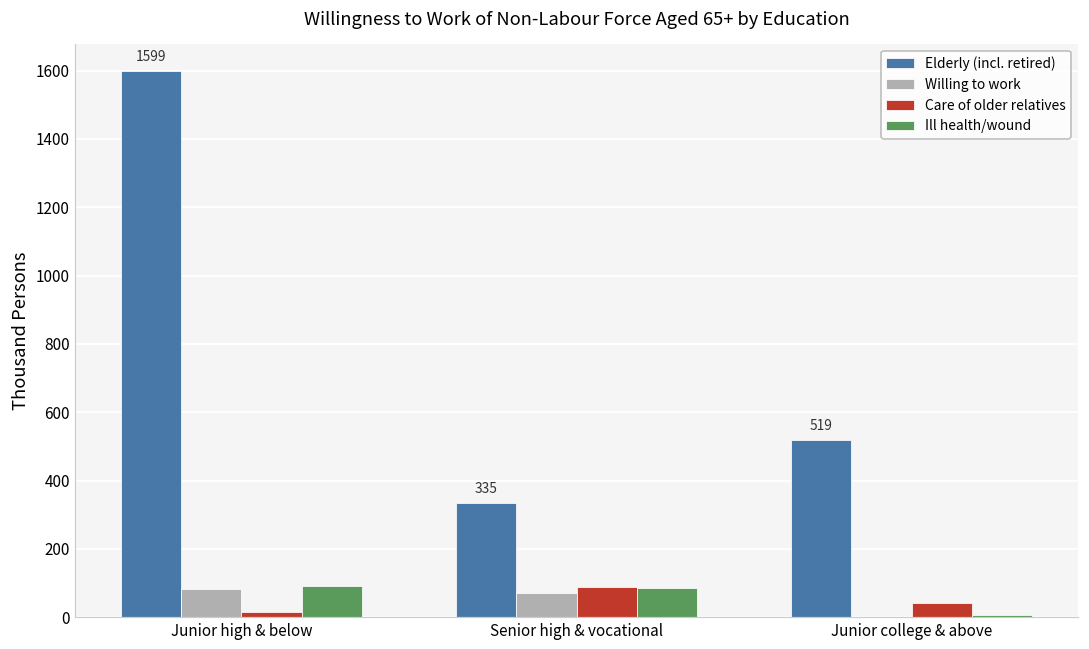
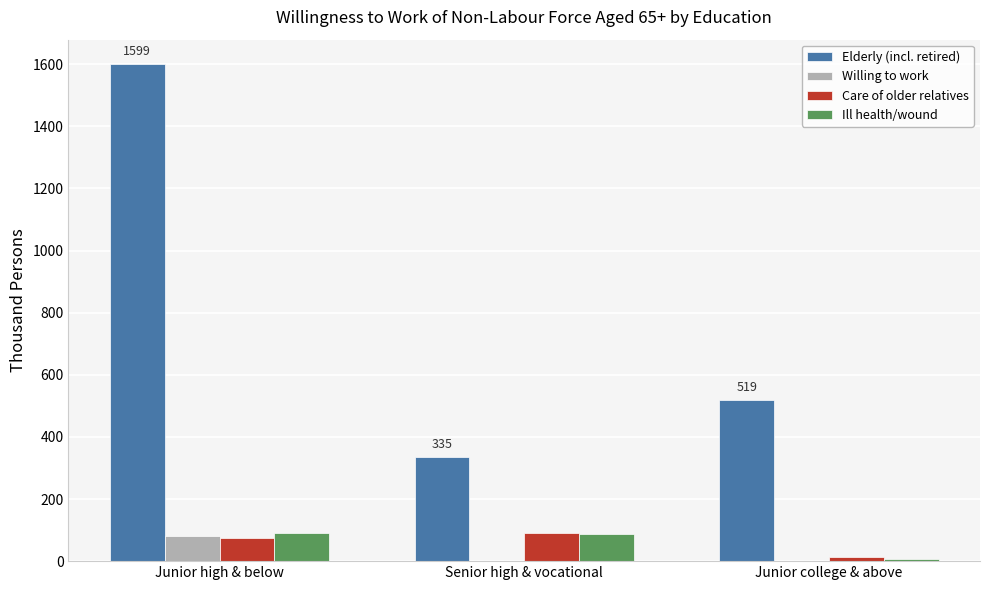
  {
    "Elderly (incl. retired)": {
      "Junior high & below": 1599,
      "Senior high & vocational": 335,
      "Junior college & above": 519
    },
    "Willing to work": {
      "Junior high & below": 80,
-     "Senior high & vocational": 70,
+     "Senior high & vocational": 0,
      "Junior college & above": 0
    },
    "Care of older relatives": {
-     "Junior high & below": 20,
+     "Junior high & below": 80,
      "Senior high & vocational": 90,
-     "Junior college & above": 40
+     "Junior college & above": 10
    },
    "Ill health/wound": {
      "Junior high & below": 90,
      "Senior high & vocational": 90
    }
  }
